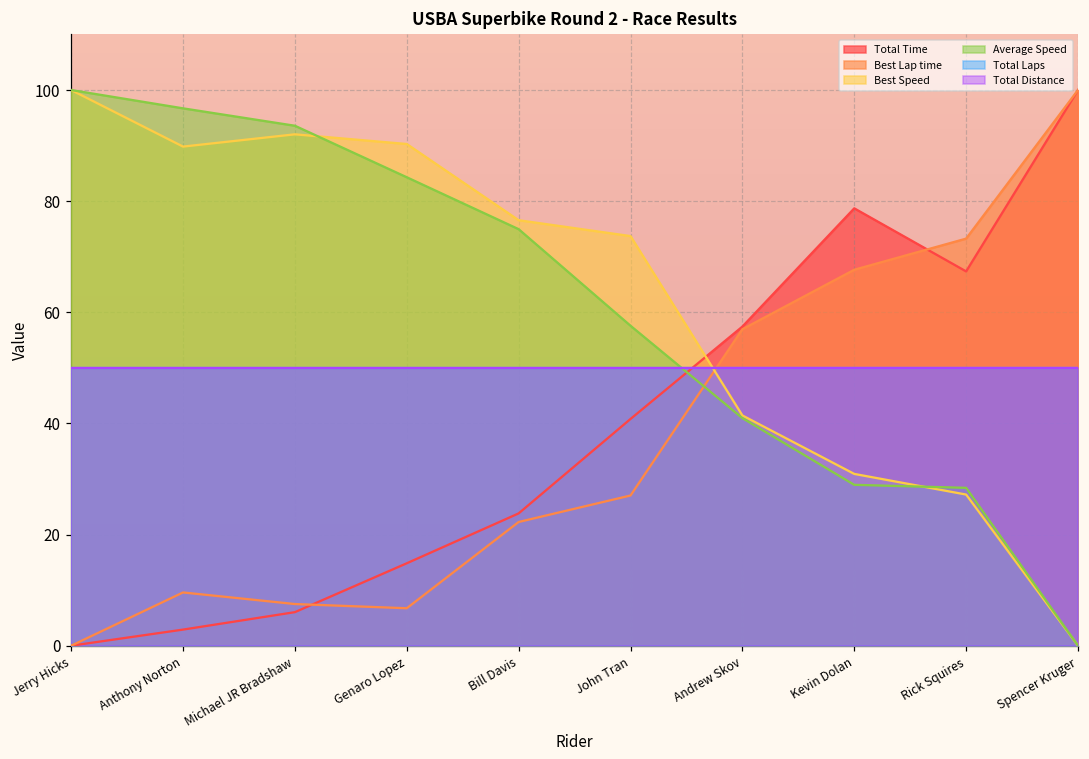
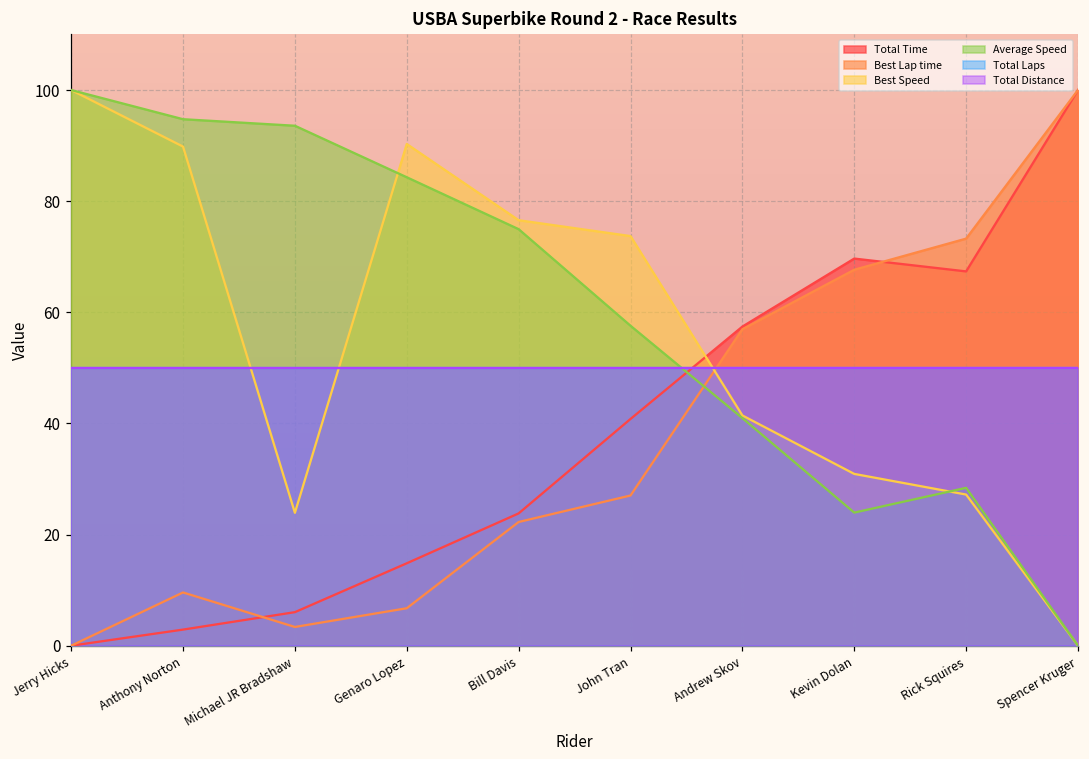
  {
    "Total Time": {
      "Anthony Norton": 3,
      "Michael JR Bradshaw": 6,
      "Genaro Lopez": 15,
      "Bill Davis": 24,
      "John Tran": 41,
-     "Kevin Dolan": 79,
+     "Kevin Dolan": 70,
      "Rick Squires": 67
    },
    "Best Lap time": {
      "Anthony Norton": 10,
-     "Michael JR Bradshaw": 7,
+     "Michael JR Bradshaw": 3,
      "Genaro Lopez": 7,
      "Bill Davis": 22,
      "John Tran": 27,
      "Kevin Dolan": 68,
      "Rick Squires": 73
    },
    "Best Speed": {
      "Anthony Norton": 90,
-     "Michael JR Bradshaw": 92,
+     "Michael JR Bradshaw": 24,
      "Genaro Lopez": 90,
      "Bill Davis": 77,
      "John Tran": 74,
      "Kevin Dolan": 31,
      "Rick Squires": 27
    },
    "Average Speed": {
-     "Anthony Norton": 97,
+     "Anthony Norton": 95,
      "Michael JR Bradshaw": 94,
      "Genaro Lopez": 84,
      "Bill Davis": 75,
      "John Tran": 58,
-     "Kevin Dolan": 29,
+     "Kevin Dolan": 24,
      "Rick Squires": 28
    },
    "Total Distance": {
      "Jerry Hicks": 50,
      "Anthony Norton": 50,
      "Michael JR Bradshaw": 50,
      "Genaro Lopez": 50,
      "Bill Davis": 50,
      "John Tran": 50,
      "Andrew Skov": 50,
      "Kevin Dolan": 50,
      "Rick Squires": 50,
      "Spencer Kruger": 50
    }
  }
